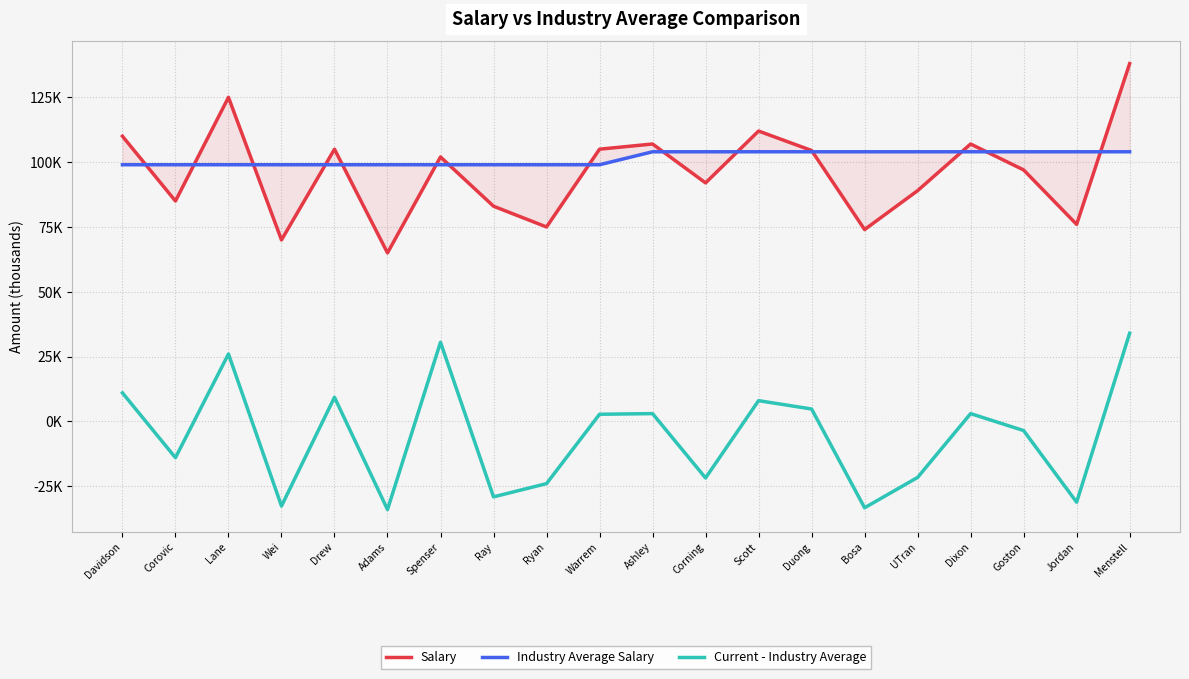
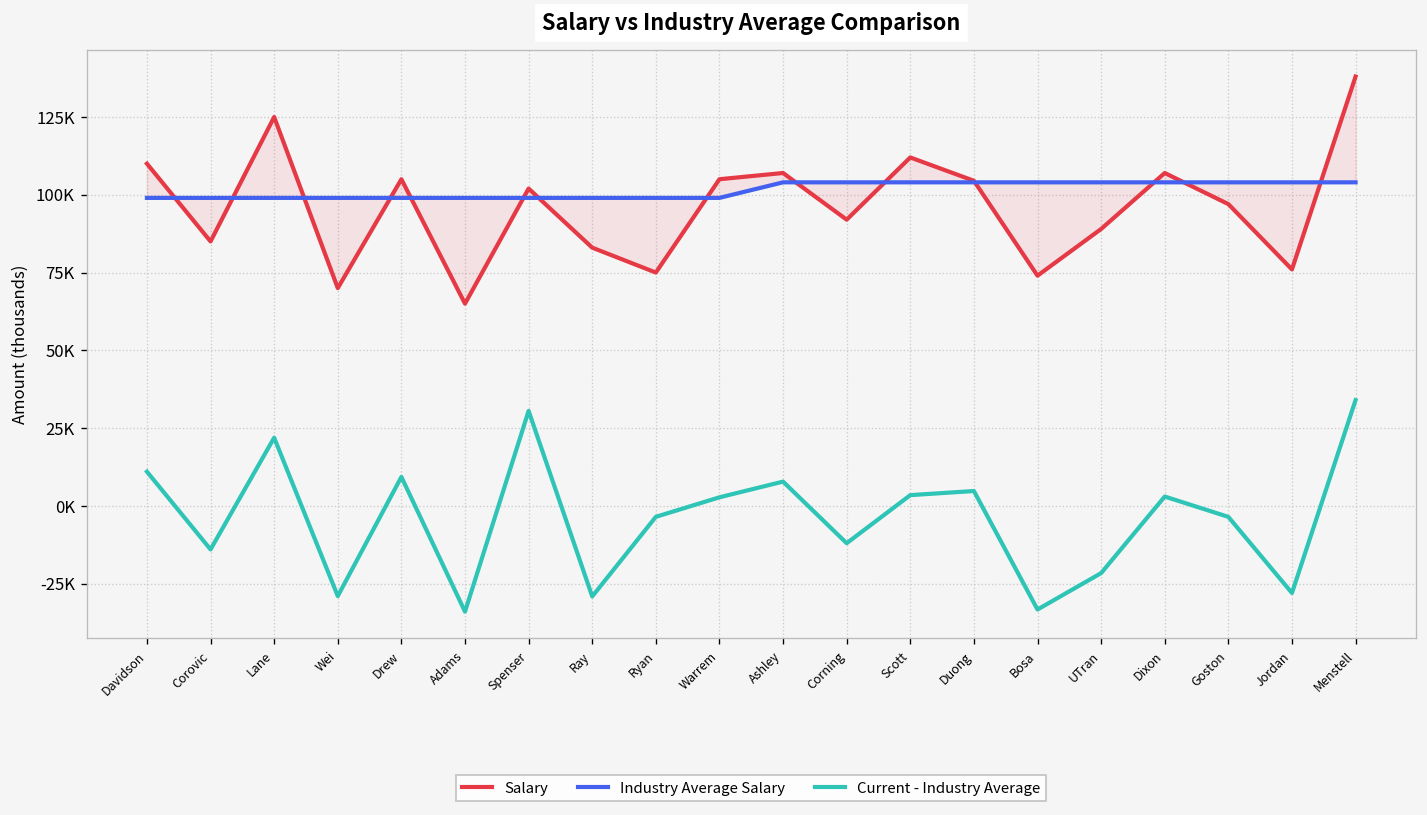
  {
    "Industry Average Salary": {
      "Davidson": 99000,
      "Lane": 99000,
      "Drew": 99000,
      "Spenser": 99000,
      "Warrem": 99000,
      "Ashley": 104000,
      "Scott": 104000,
      "Dixon": 104000,
      "Menstell": 104000
    },
    "Current - Industry Average": {
      "Davidson": 11000,
      "Corovic": -14000,
-     "Lane": 26000,
-     "Wei": -33000,
+     "Lane": 22000,
+     "Wei": -29000,
      "Drew": 9000,
      "Adams": -34000,
      "Spenser": 31000,
      "Ray": -29000,
-     "Ryan": -24000,
+     "Ryan": -4000,
      "Warrem": 3000,
-     "Ashley": 3000,
-     "Corning": -22000,
-     "Scott": 8000,
+     "Ashley": 8000,
+     "Corning": -12000,
+     "Scott": 3000,
      "Duong": 5000,
      "Bosa": -33000,
      "UTran": -22000,
      "Dixon": 3000,
      "Goston": -4000,
-     "Jordan": -31000,
+     "Jordan": -28000,
      "Menstell": 34000
    }
  }
